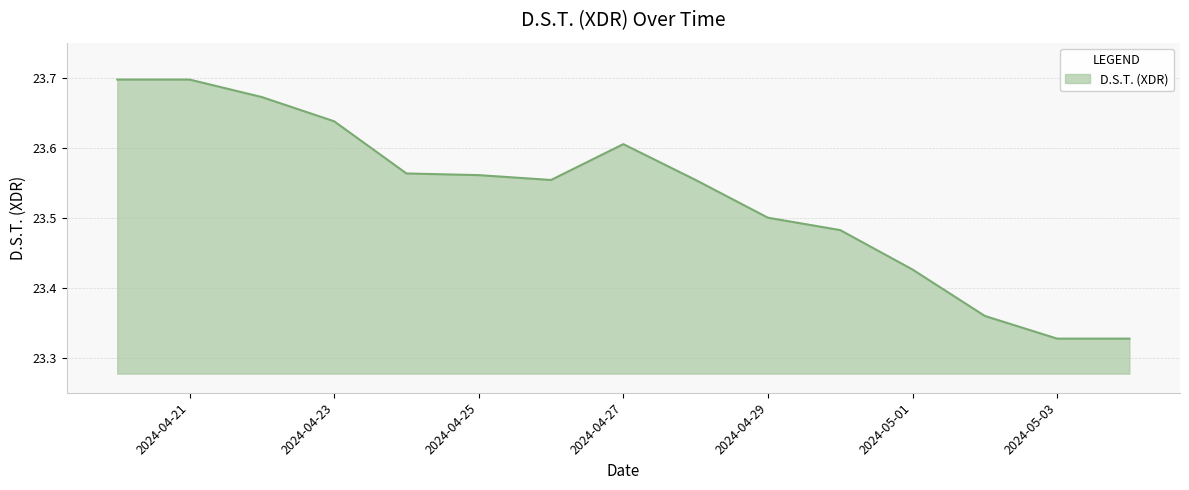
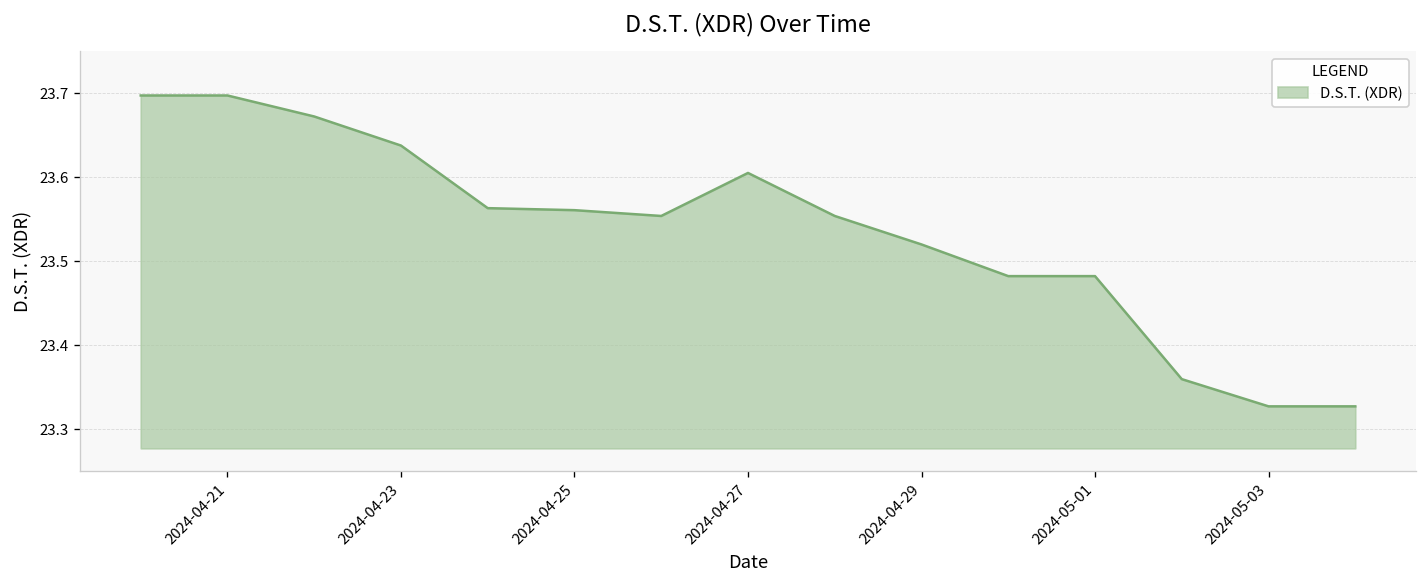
  {
    "2024-04-21": 23.70,
    "2024-04-23": 23.64,
    "2024-04-25": 23.56,
    "2024-04-27": 23.61,
-   "2024-04-29": 23.50,
-   "2024-05-01": 23.43,
+   "2024-04-29": 23.52,
+   "2024-05-01": 23.48,
    "2024-05-03": 23.33
  }
